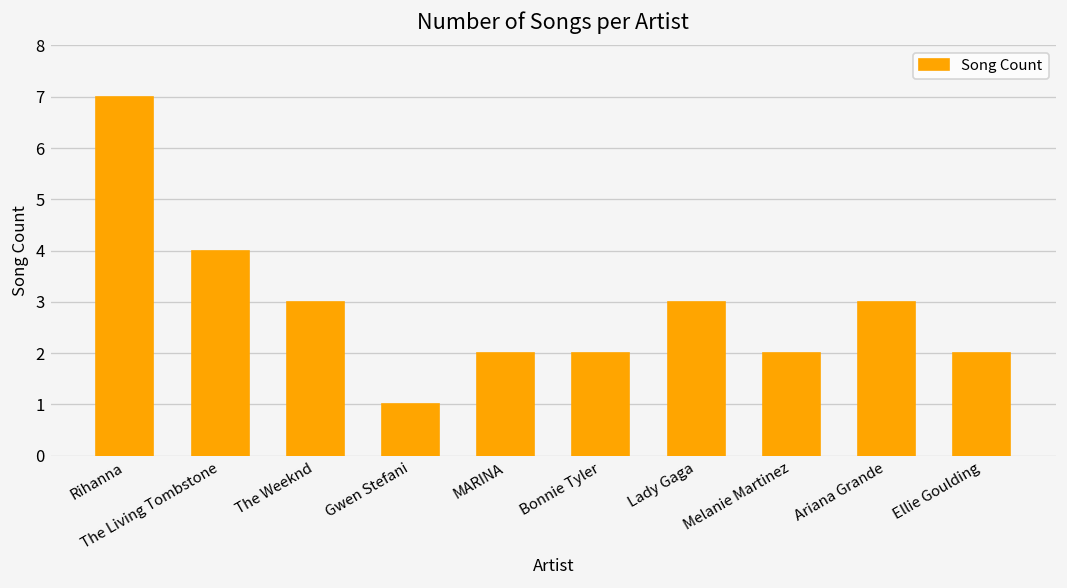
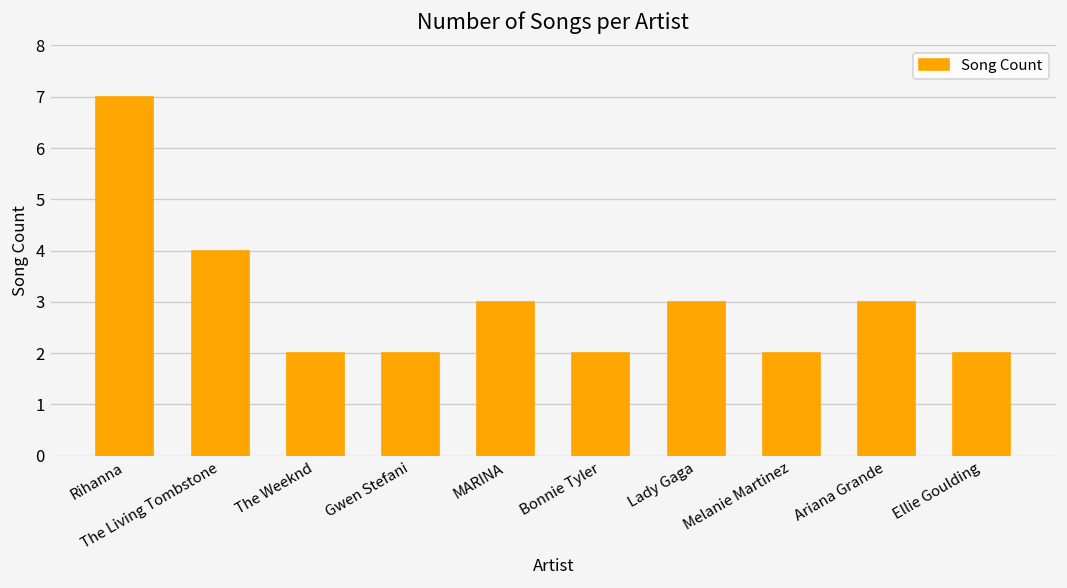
  {
    "Rihanna": 7,
    "The Living Tombstone": 4,
-   "The Weeknd": 3,
-   "Gwen Stefani": 1,
-   "MARINA": 2,
+   "The Weeknd": 2,
+   "Gwen Stefani": 2,
+   "MARINA": 3,
    "Bonnie Tyler": 2,
    "Lady Gaga": 3,
    "Melanie Martinez": 2,
    "Ariana Grande": 3,
    "Ellie Goulding": 2
  }
